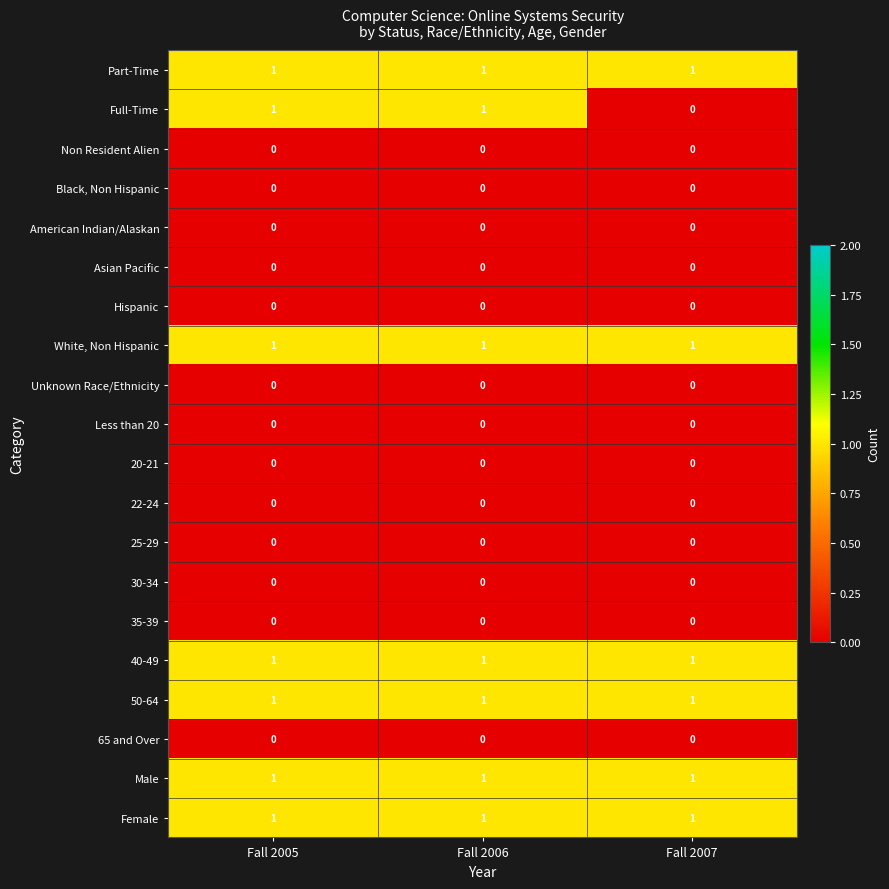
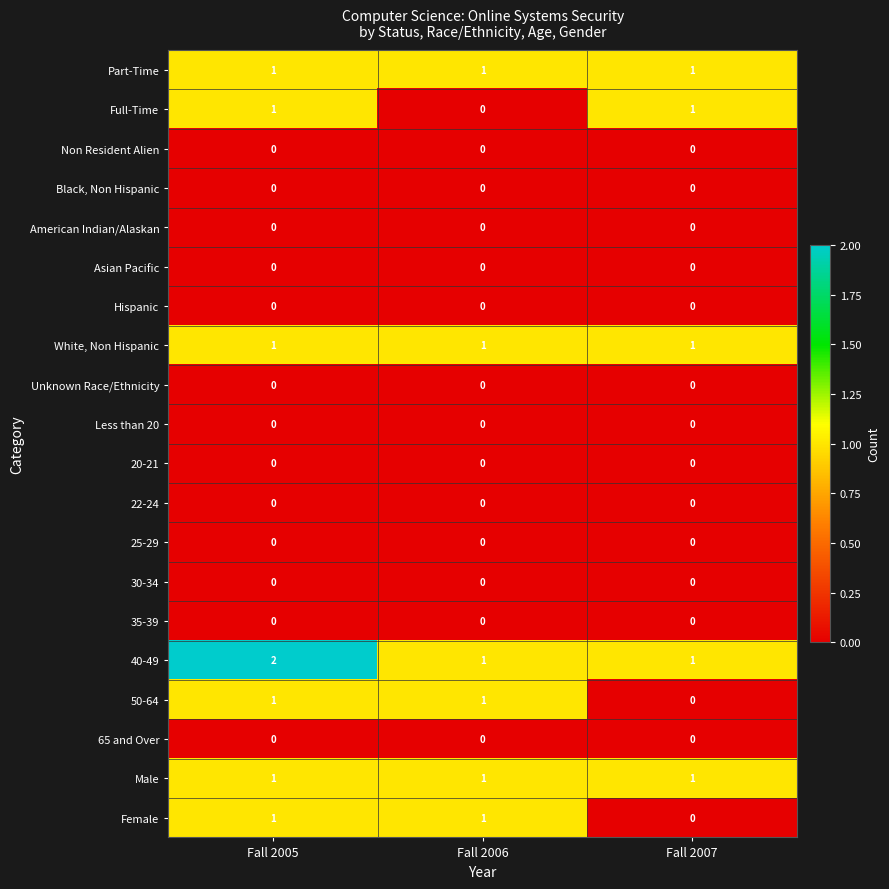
  {
    "Part-Time": {
      "Fall 2005": 1,
      "Fall 2006": 1,
      "Fall 2007": 1
    },
    "Full-Time": {
      "Fall 2005": 1,
-     "Fall 2006": 1,
-     "Fall 2007": 0
+     "Fall 2006": 0,
+     "Fall 2007": 1
    },
    "Non Resident Alien": {
      "Fall 2005": 0,
      "Fall 2006": 0,
      "Fall 2007": 0
    },
    "Black, Non Hispanic": {
      "Fall 2005": 0,
      "Fall 2006": 0,
      "Fall 2007": 0
    },
    "American Indian/Alaskan": {
      "Fall 2005": 0,
      "Fall 2006": 0,
      "Fall 2007": 0
    },
    "Asian Pacific": {
      "Fall 2005": 0,
      "Fall 2006": 0,
      "Fall 2007": 0
    },
    "Hispanic": {
      "Fall 2005": 0,
      "Fall 2006": 0,
      "Fall 2007": 0
    },
    "White, Non Hispanic": {
      "Fall 2005": 1,
      "Fall 2006": 1,
      "Fall 2007": 1
    },
    "Unknown Race/Ethnicity": {
      "Fall 2005": 0,
      "Fall 2006": 0,
      "Fall 2007": 0
    },
    "Less than 20": {
      "Fall 2005": 0,
      "Fall 2006": 0,
      "Fall 2007": 0
    },
    "20-21": {
      "Fall 2005": 0,
      "Fall 2006": 0,
      "Fall 2007": 0
    },
    "22-24": {
      "Fall 2005": 0,
      "Fall 2006": 0,
      "Fall 2007": 0
    },
    "25-29": {
      "Fall 2005": 0,
      "Fall 2006": 0,
      "Fall 2007": 0
    },
    "30-34": {
      "Fall 2005": 0,
      "Fall 2006": 0,
      "Fall 2007": 0
    },
    "35-39": {
      "Fall 2005": 0,
      "Fall 2006": 0,
      "Fall 2007": 0
    },
    "40-49": {
-     "Fall 2005": 1,
+     "Fall 2005": 2,
      "Fall 2006": 1,
      "Fall 2007": 1
    },
    "50-64": {
      "Fall 2005": 1,
      "Fall 2006": 1,
-     "Fall 2007": 1
+     "Fall 2007": 0
    },
    "65 and Over": {
      "Fall 2005": 0,
      "Fall 2006": 0,
      "Fall 2007": 0
    },
    "Male": {
      "Fall 2005": 1,
      "Fall 2006": 1,
      "Fall 2007": 1
    },
    "Female": {
      "Fall 2005": 1,
      "Fall 2006": 1,
-     "Fall 2007": 1
+     "Fall 2007": 0
    }
  }
